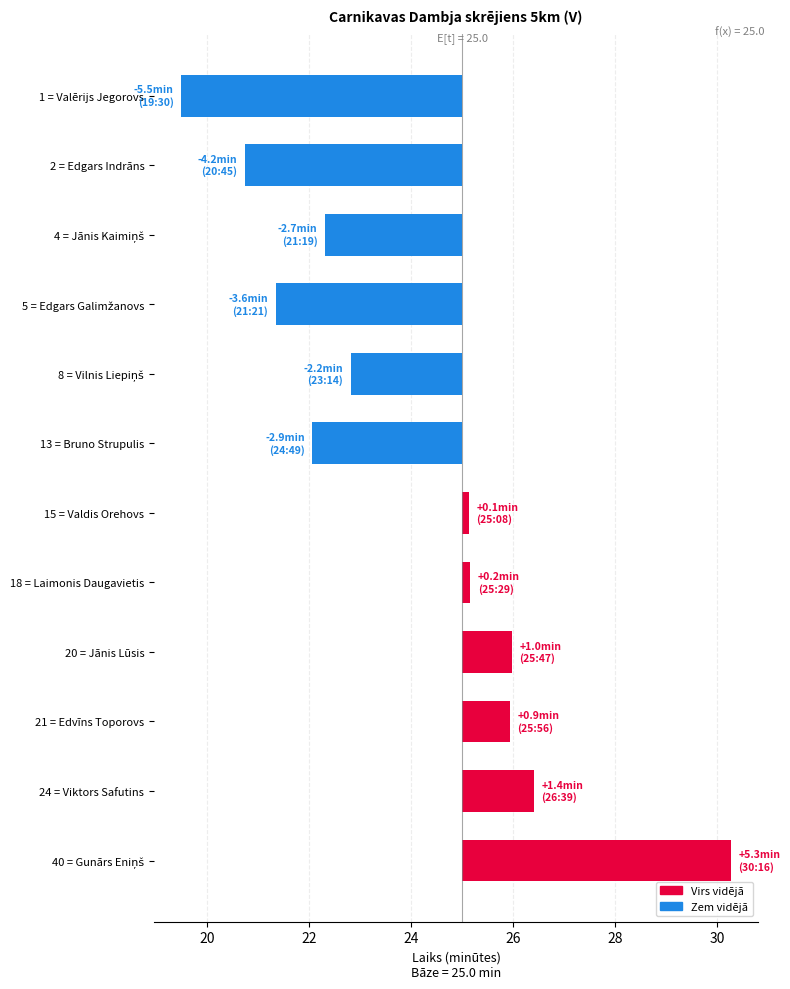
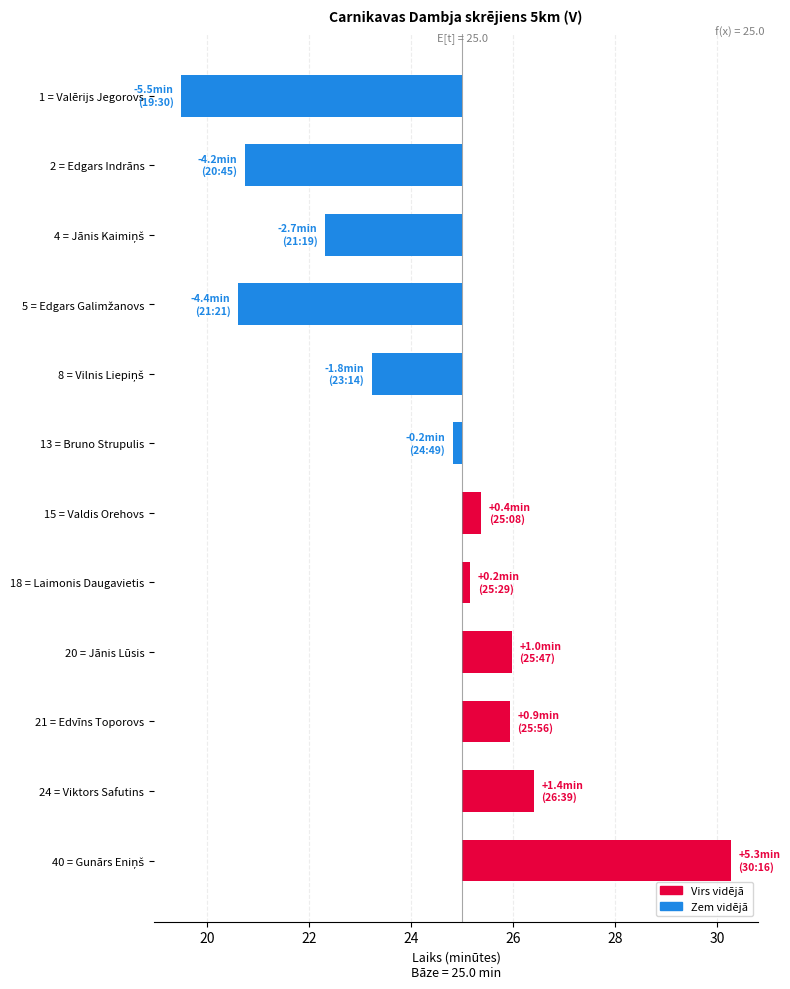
  {
    "1 = Valērijs Jegorovs": "-5.5",
    "2 = Edgars Indrāns": "-4.2",
    "4 = Jānis Kaimiņš": "-2.7",
-   "5 = Edgars Galimžanovs": "-3.6",
-   "8 = Vilnis Liepiņš": "-2.2",
-   "13 = Bruno Strupulis": "-2.9",
-   "15 = Valdis Orehovs": "+0.1",
+   "5 = Edgars Galimžanovs": "-4.4",
+   "8 = Vilnis Liepiņš": "-1.8",
+   "13 = Bruno Strupulis": "-0.2",
+   "15 = Valdis Orehovs": "+0.4",
    "18 = Laimonis Daugavietis": "+0.2",
    "20 = Jānis Lūsis": "+1.0",
    "21 = Edvīns Toporovs": "+0.9",
    "24 = Viktors Safutins": "+1.4",
    "40 = Gunārs Eniņš": "+5.3"
  }
